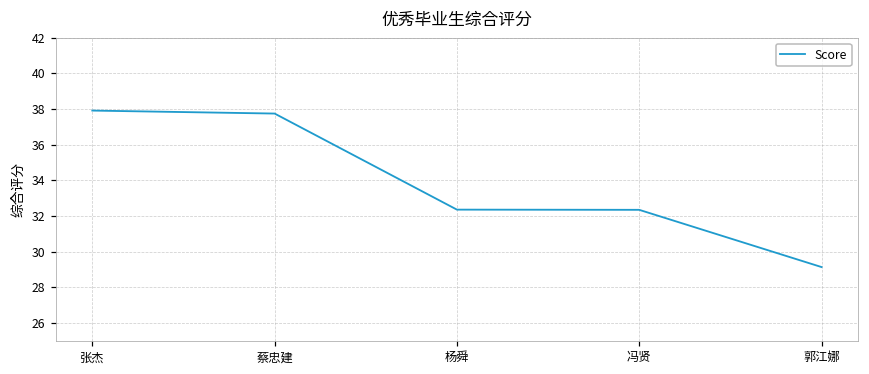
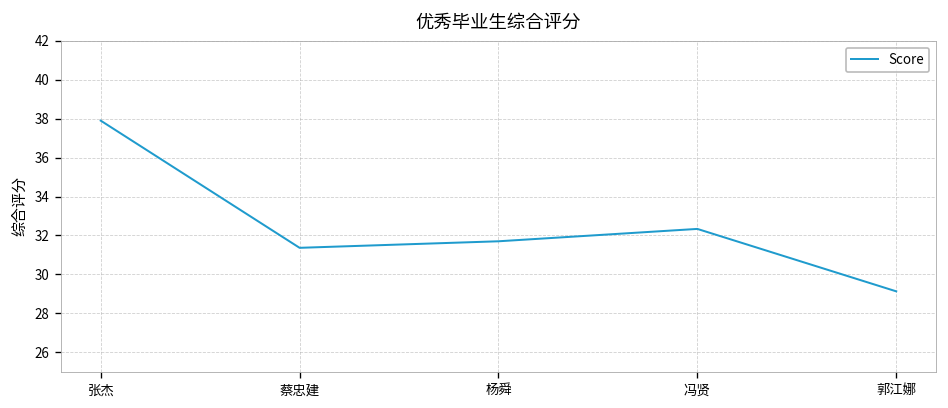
  {
    "张杰": 37.9,
-   "蔡忠建": 37.7,
-   "杨舜": 32.3,
+   "蔡忠建": 31.4,
+   "杨舜": 31.7,
    "冯贤": 32.3,
    "郭江娜": 29.1
  }
